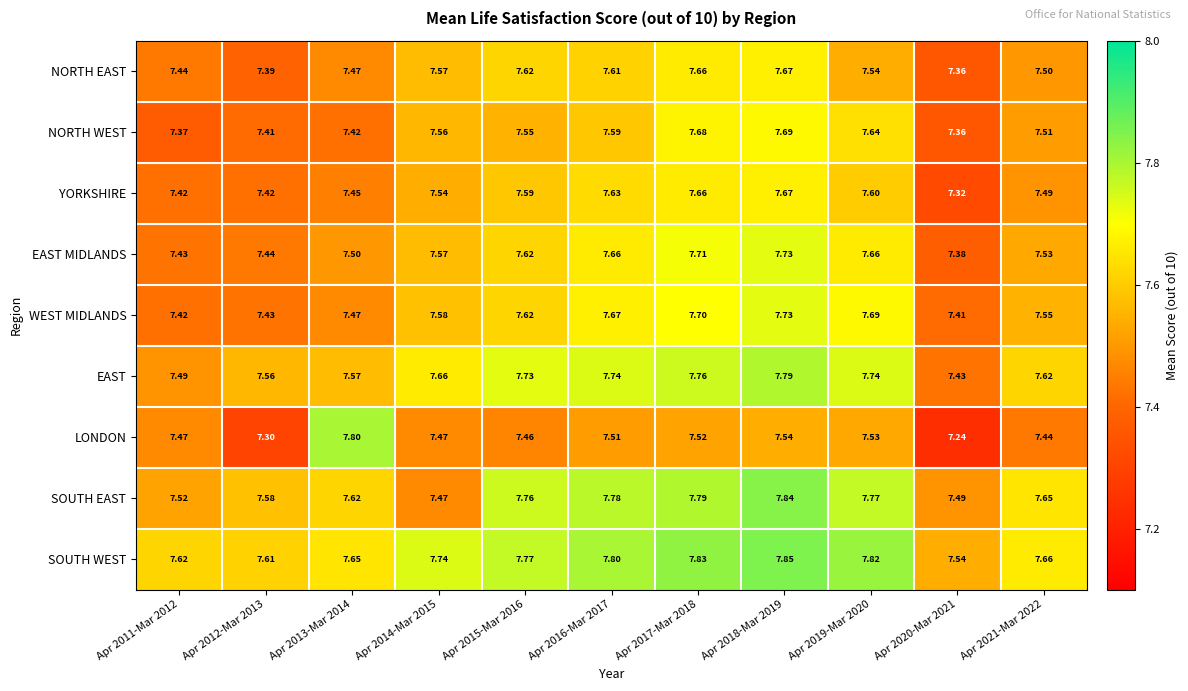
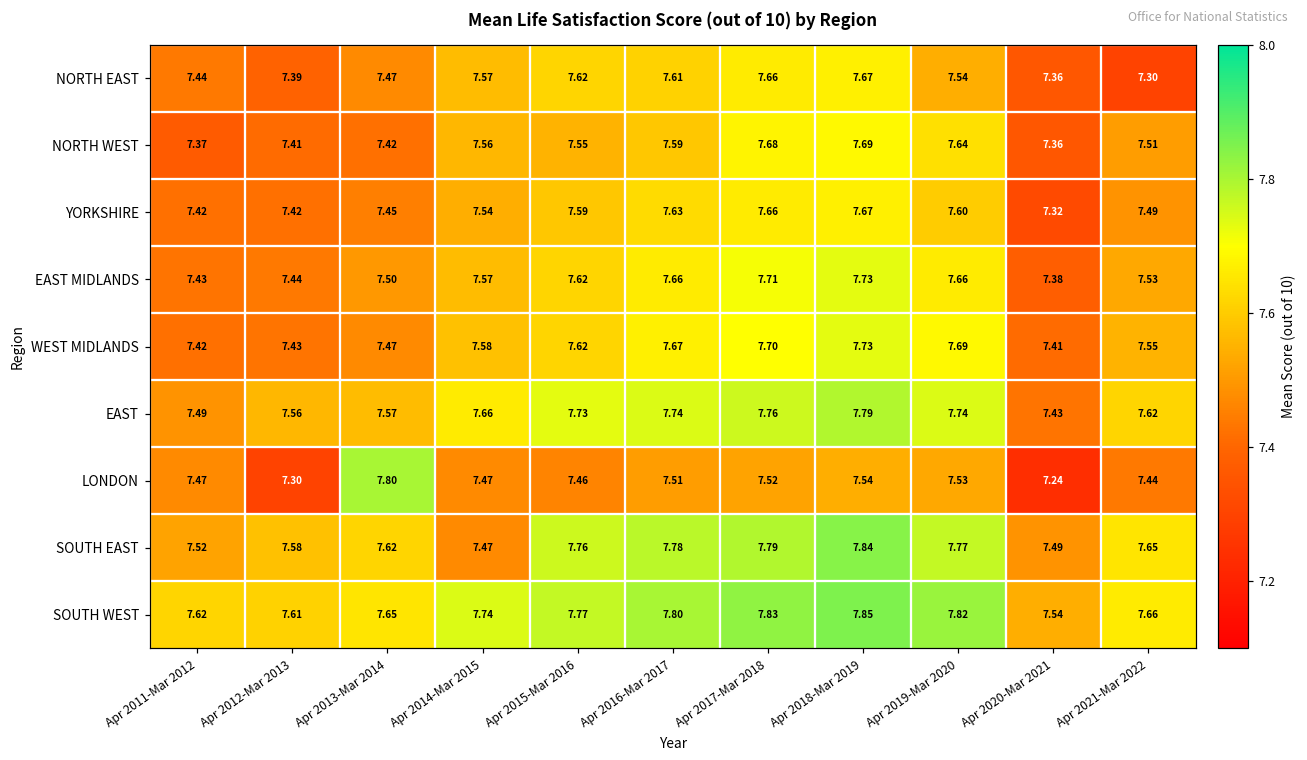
  {
    "NORTH EAST": {
      "Apr 2011-Mar 2012": 7.44,
      "Apr 2012-Mar 2013": 7.39,
      "Apr 2013-Mar 2014": 7.47,
      "Apr 2014-Mar 2015": 7.57,
      "Apr 2015-Mar 2016": 7.62,
      "Apr 2016-Mar 2017": 7.61,
      "Apr 2017-Mar 2018": 7.66,
      "Apr 2018-Mar 2019": 7.67,
      "Apr 2019-Mar 2020": 7.54,
      "Apr 2020-Mar 2021": 7.36,
-     "Apr 2021-Mar 2022": 7.50
+     "Apr 2021-Mar 2022": 7.30
    },
    "NORTH WEST": {
      "Apr 2011-Mar 2012": 7.37,
      "Apr 2012-Mar 2013": 7.41,
      "Apr 2013-Mar 2014": 7.42,
      "Apr 2014-Mar 2015": 7.56,
      "Apr 2015-Mar 2016": 7.55,
      "Apr 2016-Mar 2017": 7.59,
      "Apr 2017-Mar 2018": 7.68,
      "Apr 2018-Mar 2019": 7.69,
      "Apr 2019-Mar 2020": 7.64,
      "Apr 2020-Mar 2021": 7.36,
      "Apr 2021-Mar 2022": 7.51
    },
    "YORKSHIRE": {
      "Apr 2011-Mar 2012": 7.42,
      "Apr 2012-Mar 2013": 7.42,
      "Apr 2013-Mar 2014": 7.45,
      "Apr 2014-Mar 2015": 7.54,
      "Apr 2015-Mar 2016": 7.59,
      "Apr 2016-Mar 2017": 7.63,
      "Apr 2017-Mar 2018": 7.66,
      "Apr 2018-Mar 2019": 7.67,
      "Apr 2019-Mar 2020": 7.60,
      "Apr 2020-Mar 2021": 7.32,
      "Apr 2021-Mar 2022": 7.49
    },
    "EAST MIDLANDS": {
      "Apr 2011-Mar 2012": 7.43,
      "Apr 2012-Mar 2013": 7.44,
      "Apr 2013-Mar 2014": 7.50,
      "Apr 2014-Mar 2015": 7.57,
      "Apr 2015-Mar 2016": 7.62,
      "Apr 2016-Mar 2017": 7.66,
      "Apr 2017-Mar 2018": 7.71,
      "Apr 2018-Mar 2019": 7.73,
      "Apr 2019-Mar 2020": 7.66,
      "Apr 2020-Mar 2021": 7.38,
      "Apr 2021-Mar 2022": 7.53
    },
    "WEST MIDLANDS": {
      "Apr 2011-Mar 2012": 7.42,
      "Apr 2012-Mar 2013": 7.43,
      "Apr 2013-Mar 2014": 7.47,
      "Apr 2014-Mar 2015": 7.58,
      "Apr 2015-Mar 2016": 7.62,
      "Apr 2016-Mar 2017": 7.67,
      "Apr 2017-Mar 2018": 7.70,
      "Apr 2018-Mar 2019": 7.73,
      "Apr 2019-Mar 2020": 7.69,
      "Apr 2020-Mar 2021": 7.41,
      "Apr 2021-Mar 2022": 7.55
    },
    "EAST": {
      "Apr 2011-Mar 2012": 7.49,
      "Apr 2012-Mar 2013": 7.56,
      "Apr 2013-Mar 2014": 7.57,
      "Apr 2014-Mar 2015": 7.66,
      "Apr 2015-Mar 2016": 7.73,
      "Apr 2016-Mar 2017": 7.74,
      "Apr 2017-Mar 2018": 7.76,
      "Apr 2018-Mar 2019": 7.79,
      "Apr 2019-Mar 2020": 7.74,
      "Apr 2020-Mar 2021": 7.43,
      "Apr 2021-Mar 2022": 7.62
    },
    "LONDON": {
      "Apr 2011-Mar 2012": 7.47,
      "Apr 2012-Mar 2013": 7.30,
      "Apr 2013-Mar 2014": 7.80,
      "Apr 2014-Mar 2015": 7.47,
      "Apr 2015-Mar 2016": 7.46,
      "Apr 2016-Mar 2017": 7.51,
      "Apr 2017-Mar 2018": 7.52,
      "Apr 2018-Mar 2019": 7.54,
      "Apr 2019-Mar 2020": 7.53,
      "Apr 2020-Mar 2021": 7.24,
      "Apr 2021-Mar 2022": 7.44
    },
    "SOUTH EAST": {
      "Apr 2011-Mar 2012": 7.52,
      "Apr 2012-Mar 2013": 7.58,
      "Apr 2013-Mar 2014": 7.62,
      "Apr 2014-Mar 2015": 7.47,
      "Apr 2015-Mar 2016": 7.76,
      "Apr 2016-Mar 2017": 7.78,
      "Apr 2017-Mar 2018": 7.79,
      "Apr 2018-Mar 2019": 7.84,
      "Apr 2019-Mar 2020": 7.77,
      "Apr 2020-Mar 2021": 7.49,
      "Apr 2021-Mar 2022": 7.65
    },
    "SOUTH WEST": {
      "Apr 2011-Mar 2012": 7.62,
      "Apr 2012-Mar 2013": 7.61,
      "Apr 2013-Mar 2014": 7.65,
      "Apr 2014-Mar 2015": 7.74,
      "Apr 2015-Mar 2016": 7.77,
      "Apr 2016-Mar 2017": 7.80,
      "Apr 2017-Mar 2018": 7.83,
      "Apr 2018-Mar 2019": 7.85,
      "Apr 2019-Mar 2020": 7.82,
      "Apr 2020-Mar 2021": 7.54,
      "Apr 2021-Mar 2022": 7.66
    }
  }
